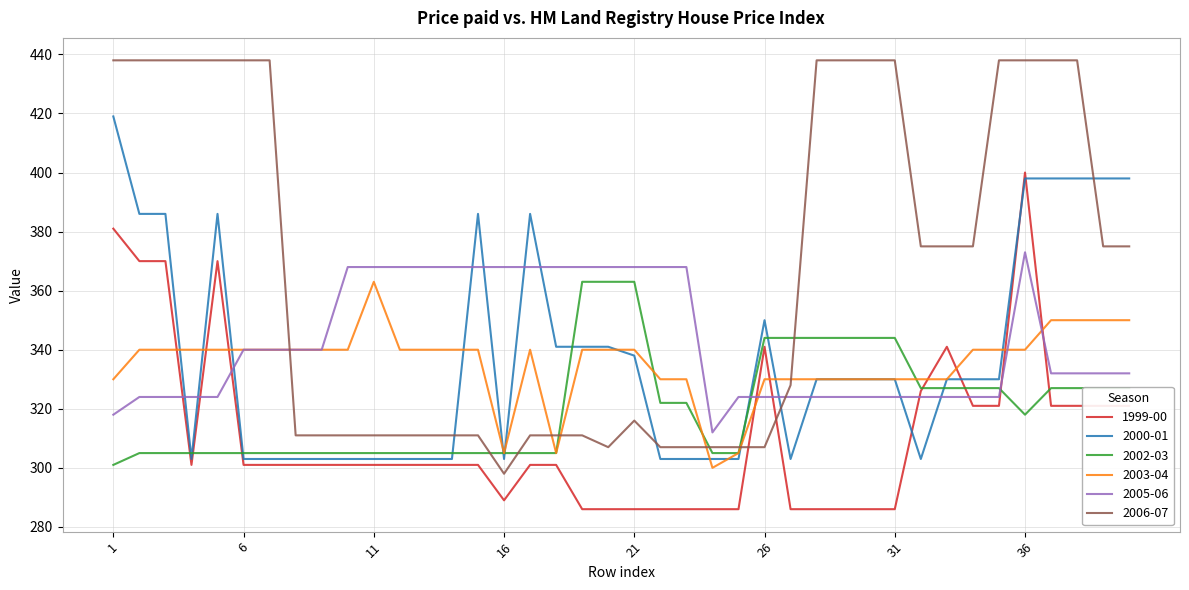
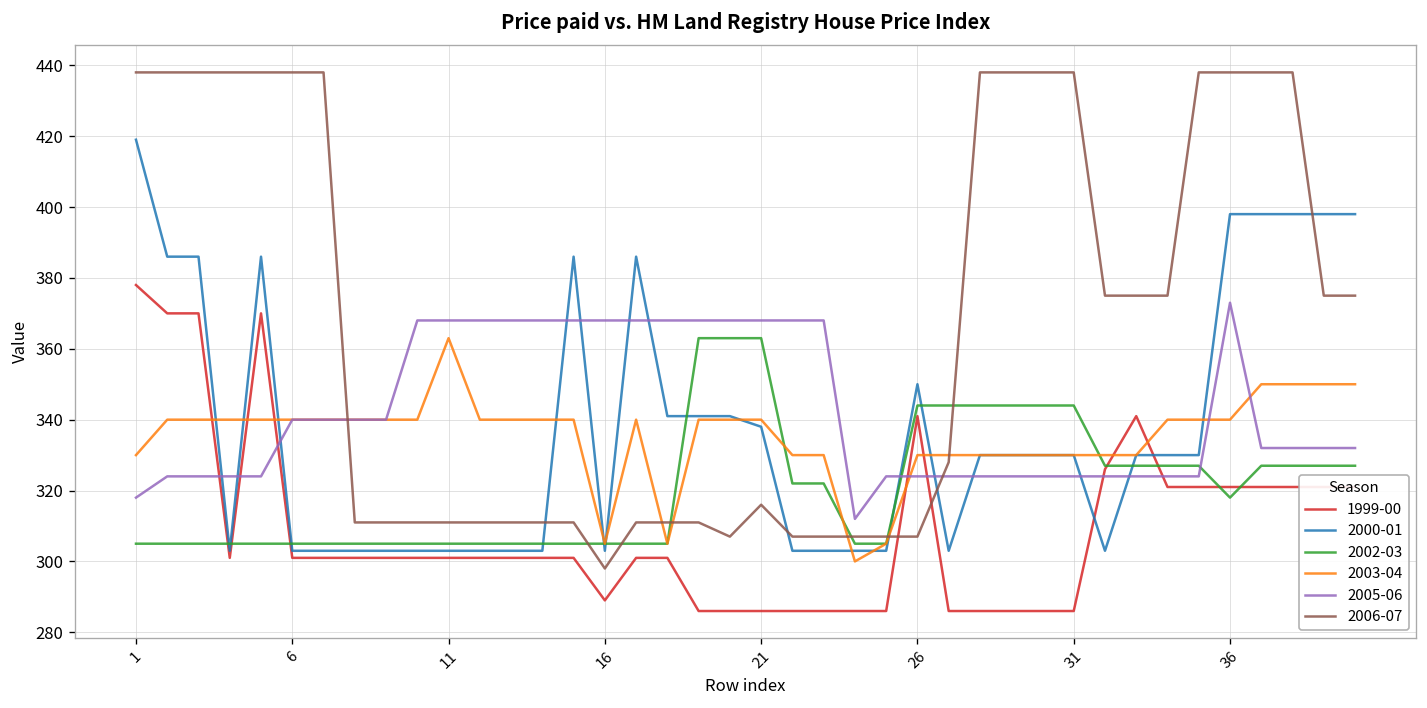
  {
    "1999-00": {
-     "1": 381,
+     "1": 378,
      "6": 301,
      "11": 301,
      "16": 289,
      "21": 286,
      "26": 341,
      "31": 286,
-     "36": 400
+     "36": 321
    },
    "2000-01": {
      "1": 419,
      "6": 303,
      "11": 303,
      "16": 303,
      "21": 338,
      "26": 350,
      "36": 398
    },
    "2002-03": {
-     "1": 301,
+     "1": 305,
      "6": 305,
      "11": 305,
      "21": 363,
      "26": 344,
      "31": 344,
      "36": 318
    },
    "2003-04": {
      "1": 330,
      "11": 363,
      "21": 340,
      "26": 330,
      "36": 340
    },
    "2005-06": {
      "1": 318,
      "11": 368,
      "16": 368,
      "21": 368,
      "26": 324,
      "31": 324,
      "36": 373
    },
    "2006-07": {
      "1": 438,
      "6": 438,
      "11": 311,
      "16": 298,
      "21": 316,
      "26": 307,
      "31": 438,
      "36": 438
    }
  }
